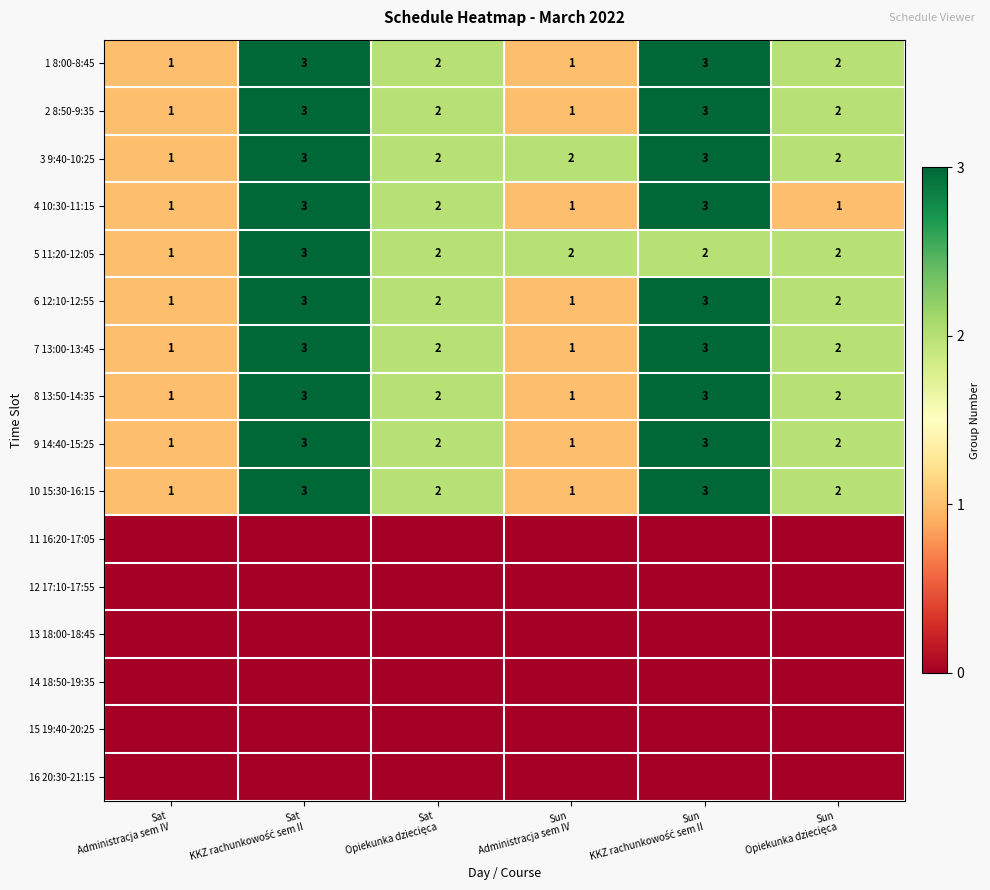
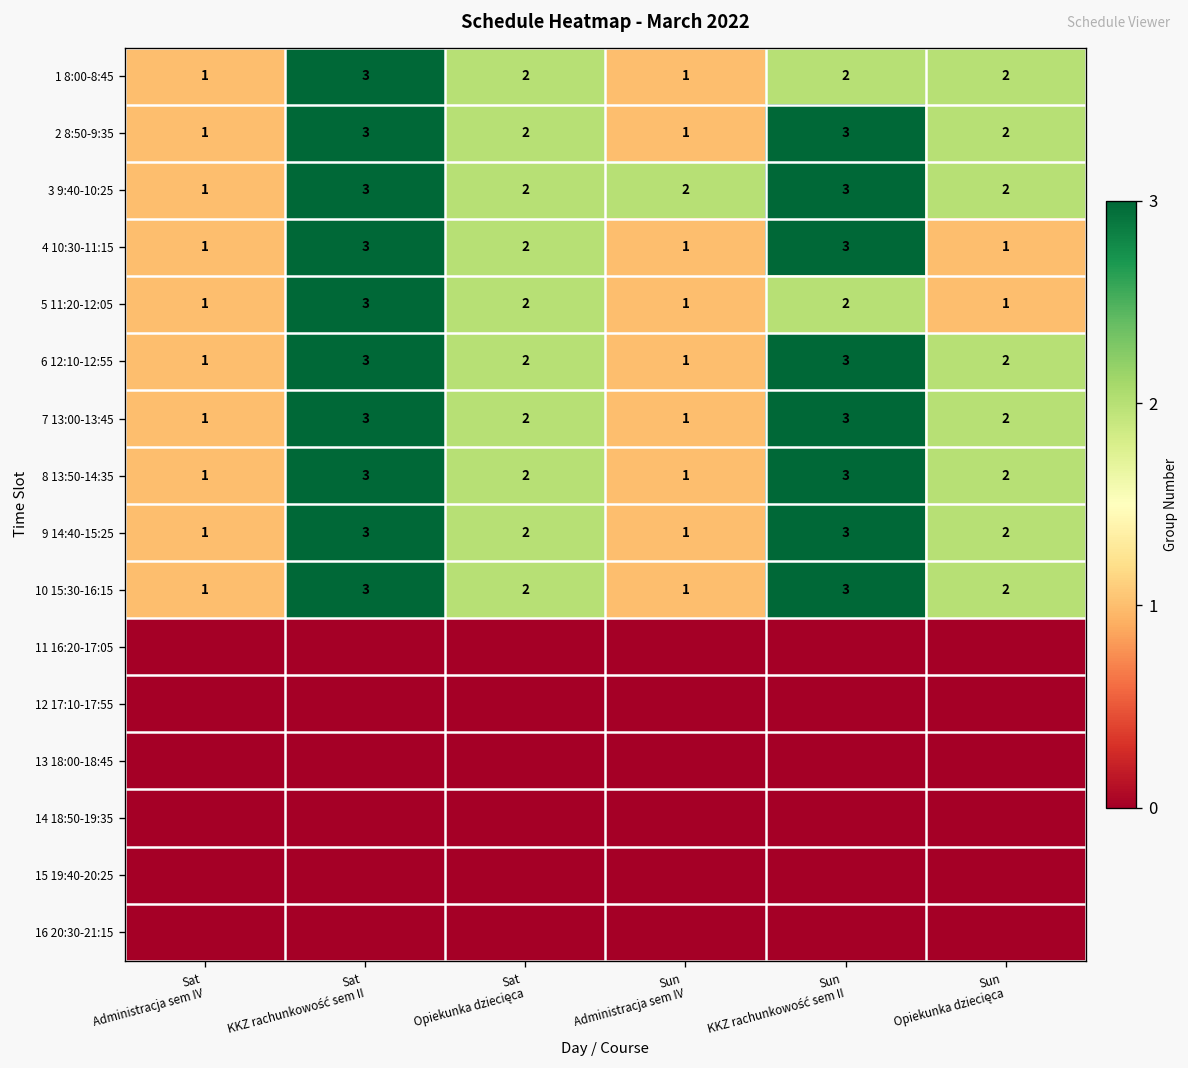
  {
    "1 8:00-8:45": {
      "Sat Administracja sem IV": 1,
      "Sat KKZ rachunkowość sem II": 3,
      "Sat Opiekunka dziecięca": 2,
      "Sun Administracja sem IV": 1,
-     "Sun KKZ rachunkowość sem II": 3,
+     "Sun KKZ rachunkowość sem II": 2,
      "Sun Opiekunka dziecięca": 2
    },
    "2 8:50-9:35": {
      "Sat Administracja sem IV": 1,
      "Sat KKZ rachunkowość sem II": 3,
      "Sat Opiekunka dziecięca": 2,
      "Sun Administracja sem IV": 1,
      "Sun KKZ rachunkowość sem II": 3,
      "Sun Opiekunka dziecięca": 2
    },
    "3 9:40-10:25": {
      "Sat Administracja sem IV": 1,
      "Sat KKZ rachunkowość sem II": 3,
      "Sat Opiekunka dziecięca": 2,
      "Sun Administracja sem IV": 2,
      "Sun KKZ rachunkowość sem II": 3,
      "Sun Opiekunka dziecięca": 2
    },
    "4 10:30-11:15": {
      "Sat Administracja sem IV": 1,
      "Sat KKZ rachunkowość sem II": 3,
      "Sat Opiekunka dziecięca": 2,
      "Sun Administracja sem IV": 1,
      "Sun KKZ rachunkowość sem II": 3,
      "Sun Opiekunka dziecięca": 1
    },
    "5 11:20-12:05": {
      "Sat Administracja sem IV": 1,
      "Sat KKZ rachunkowość sem II": 3,
      "Sat Opiekunka dziecięca": 2,
-     "Sun Administracja sem IV": 2,
+     "Sun Administracja sem IV": 1,
      "Sun KKZ rachunkowość sem II": 2,
-     "Sun Opiekunka dziecięca": 2
+     "Sun Opiekunka dziecięca": 1
    },
    "6 12:10-12:55": {
      "Sat Administracja sem IV": 1,
      "Sat KKZ rachunkowość sem II": 3,
      "Sat Opiekunka dziecięca": 2,
      "Sun Administracja sem IV": 1,
      "Sun KKZ rachunkowość sem II": 3,
      "Sun Opiekunka dziecięca": 2
    },
    "7 13:00-13:45": {
      "Sat Administracja sem IV": 1,
      "Sat KKZ rachunkowość sem II": 3,
      "Sat Opiekunka dziecięca": 2,
      "Sun Administracja sem IV": 1,
      "Sun KKZ rachunkowość sem II": 3,
      "Sun Opiekunka dziecięca": 2
    },
    "8 13:50-14:35": {
      "Sat Administracja sem IV": 1,
      "Sat KKZ rachunkowość sem II": 3,
      "Sat Opiekunka dziecięca": 2,
      "Sun Administracja sem IV": 1,
      "Sun KKZ rachunkowość sem II": 3,
      "Sun Opiekunka dziecięca": 2
    },
    "9 14:40-15:25": {
      "Sat Administracja sem IV": 1,
      "Sat KKZ rachunkowość sem II": 3,
      "Sat Opiekunka dziecięca": 2,
      "Sun Administracja sem IV": 1,
      "Sun KKZ rachunkowość sem II": 3,
      "Sun Opiekunka dziecięca": 2
    },
    "10 15:30-16:15": {
      "Sat Administracja sem IV": 1,
      "Sat KKZ rachunkowość sem II": 3,
      "Sat Opiekunka dziecięca": 2,
      "Sun Administracja sem IV": 1,
      "Sun KKZ rachunkowość sem II": 3,
      "Sun Opiekunka dziecięca": 2
    }
  }
